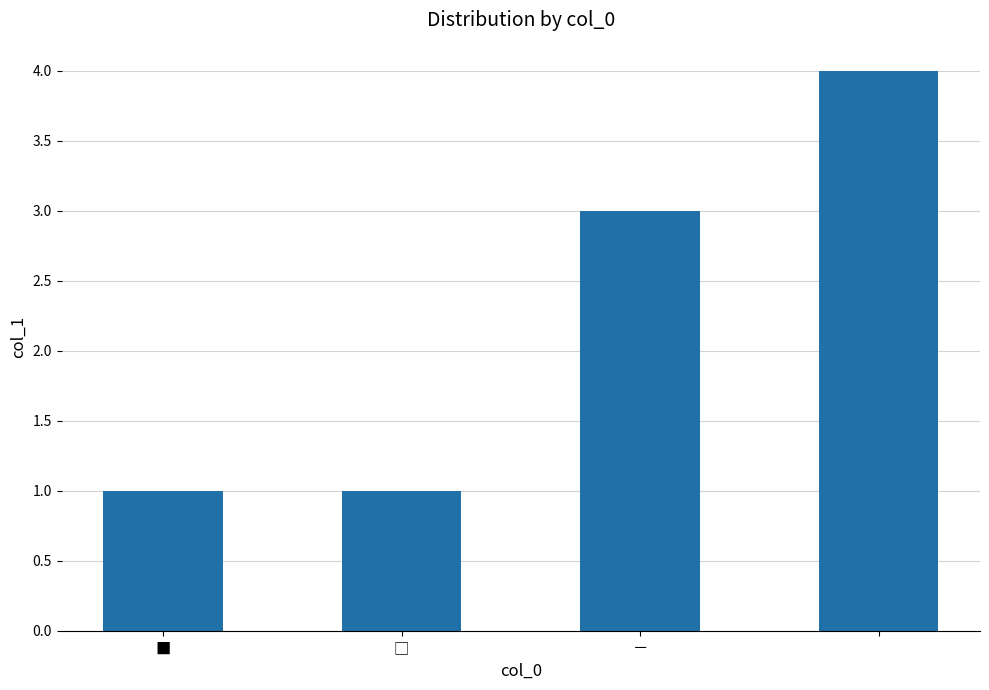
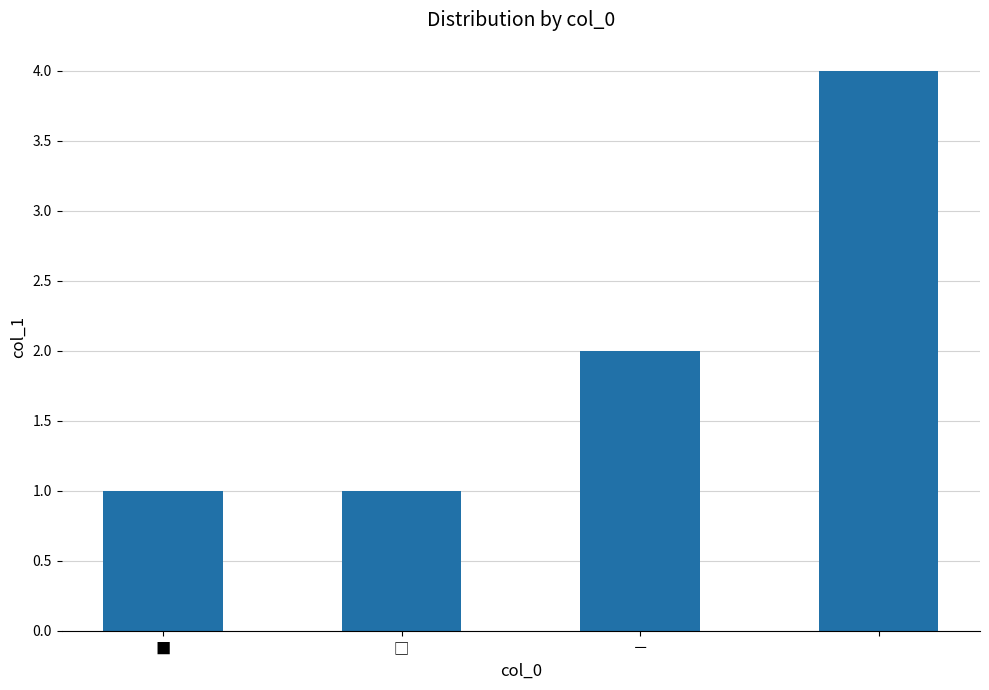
  {
    "■": 1,
    "□": 1,
-   "－": 3
+   "－": 2
  }
